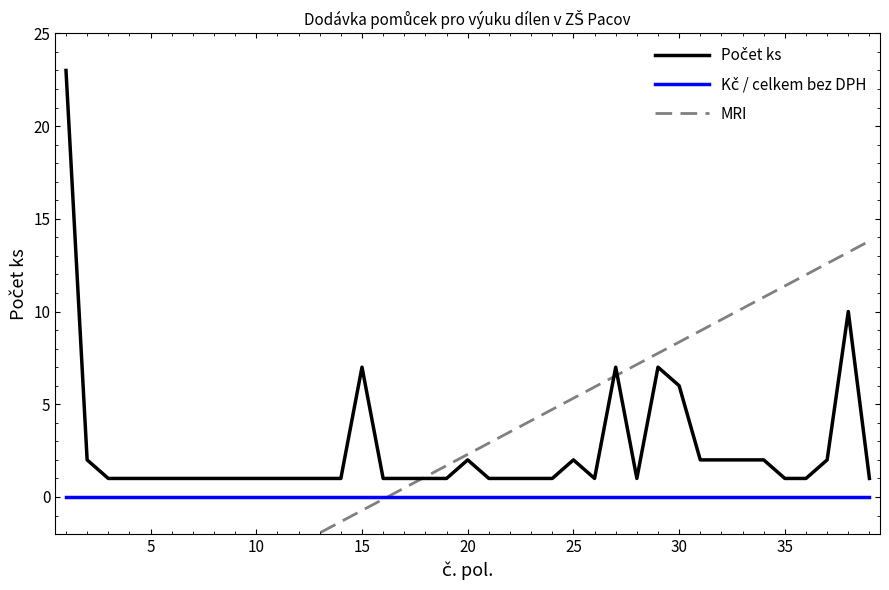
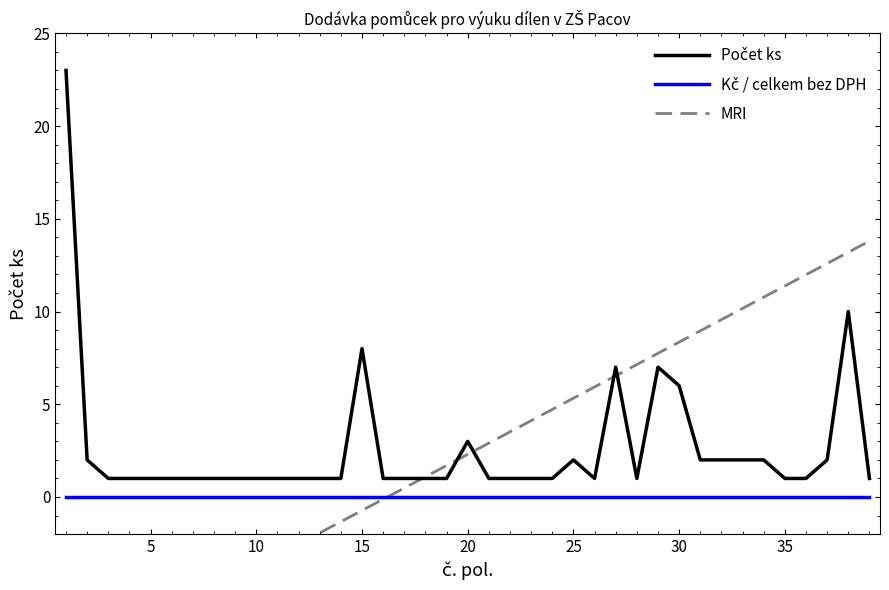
  {
    "Počet ks": {
      "5": 1,
      "10": 1,
-     "15": 7,
-     "20": 2,
+     "15": 8,
+     "20": 3,
      "25": 2,
      "30": 6,
      "35": 1
    },
    "Kč / celkem bez DPH": {
      "5": 0,
      "10": 0,
      "15": 0,
      "20": 0,
      "25": 0,
      "30": 0,
      "35": 0
    },
    "MRI": {
      "15": -0.7,
      "20": 2.3,
      "25": 5.3,
      "30": 8.4,
      "35": 11.4
    }
  }
